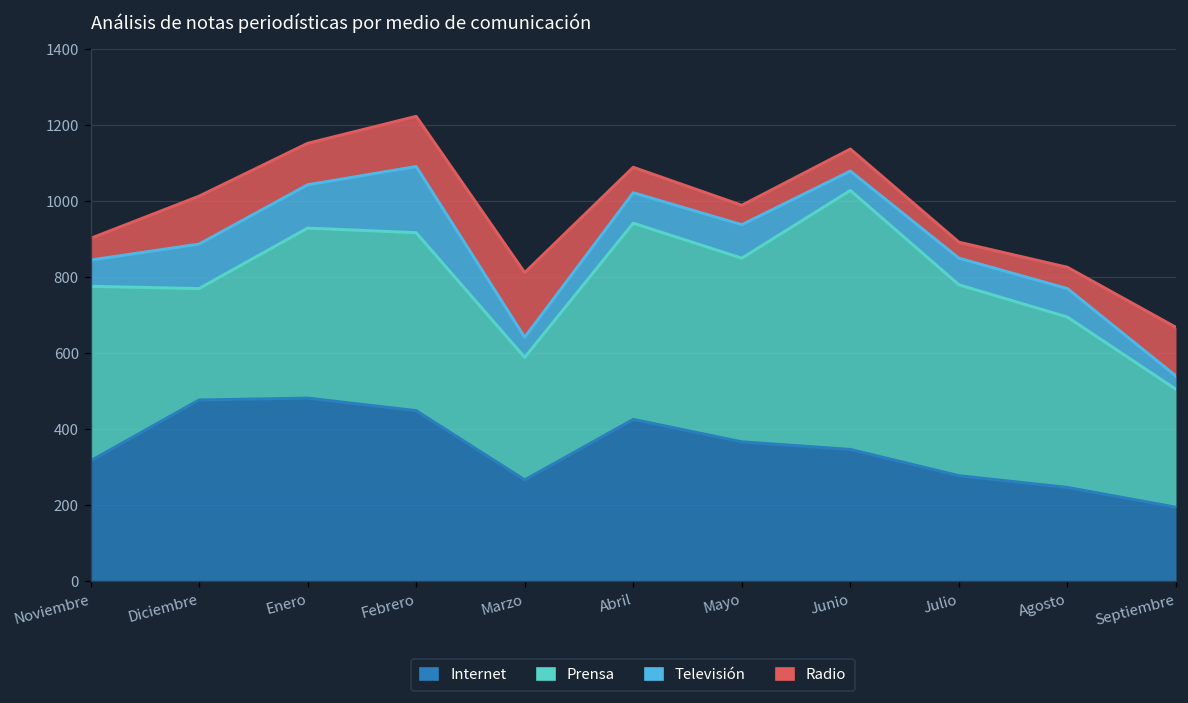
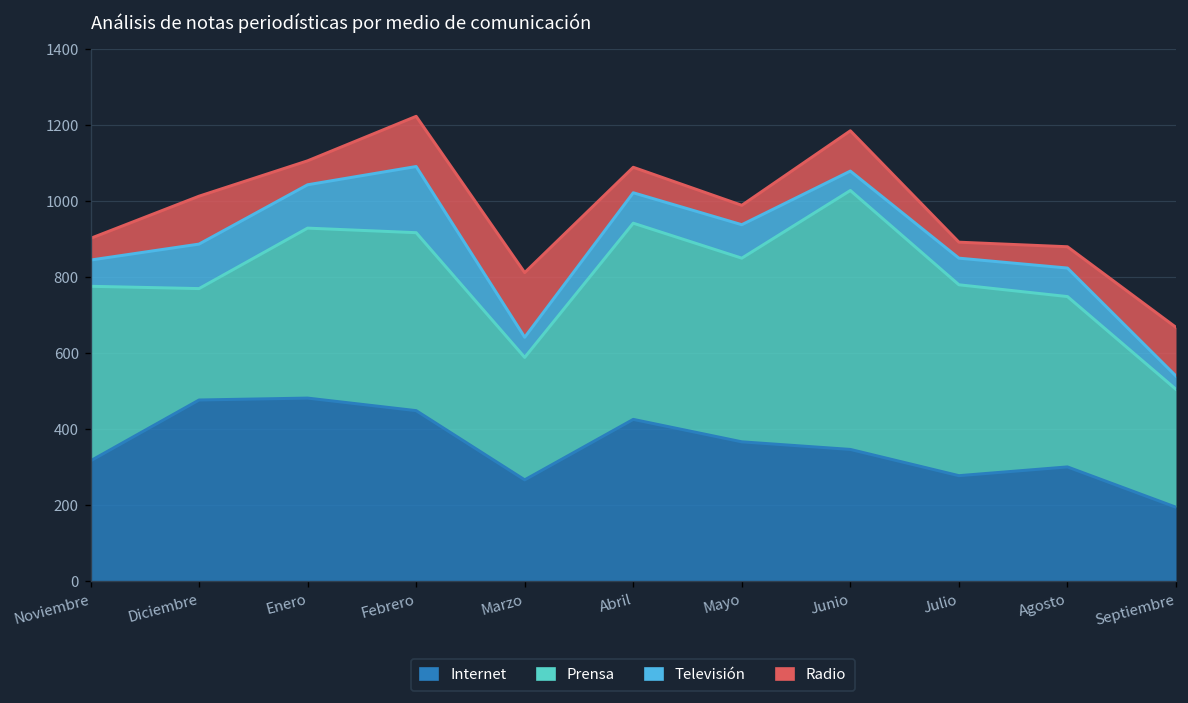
  {
    "Internet": {
      "Noviembre": 320,
      "Diciembre": 480,
      "Enero": 480,
      "Febrero": 450,
      "Marzo": 270,
      "Abril": 430,
      "Mayo": 370,
      "Junio": 350,
      "Julio": 280,
-     "Agosto": 250,
+     "Agosto": 300,
      "Septiembre": 200
    },
    "Radio": {
      "Noviembre": 60,
      "Diciembre": 130,
-     "Enero": 110,
+     "Enero": 60,
      "Febrero": 130,
      "Marzo": 170,
      "Abril": 70,
      "Mayo": 50,
-     "Junio": 60,
+     "Junio": 110,
      "Julio": 40,
      "Agosto": 60,
      "Septiembre": 130
    }
  }
